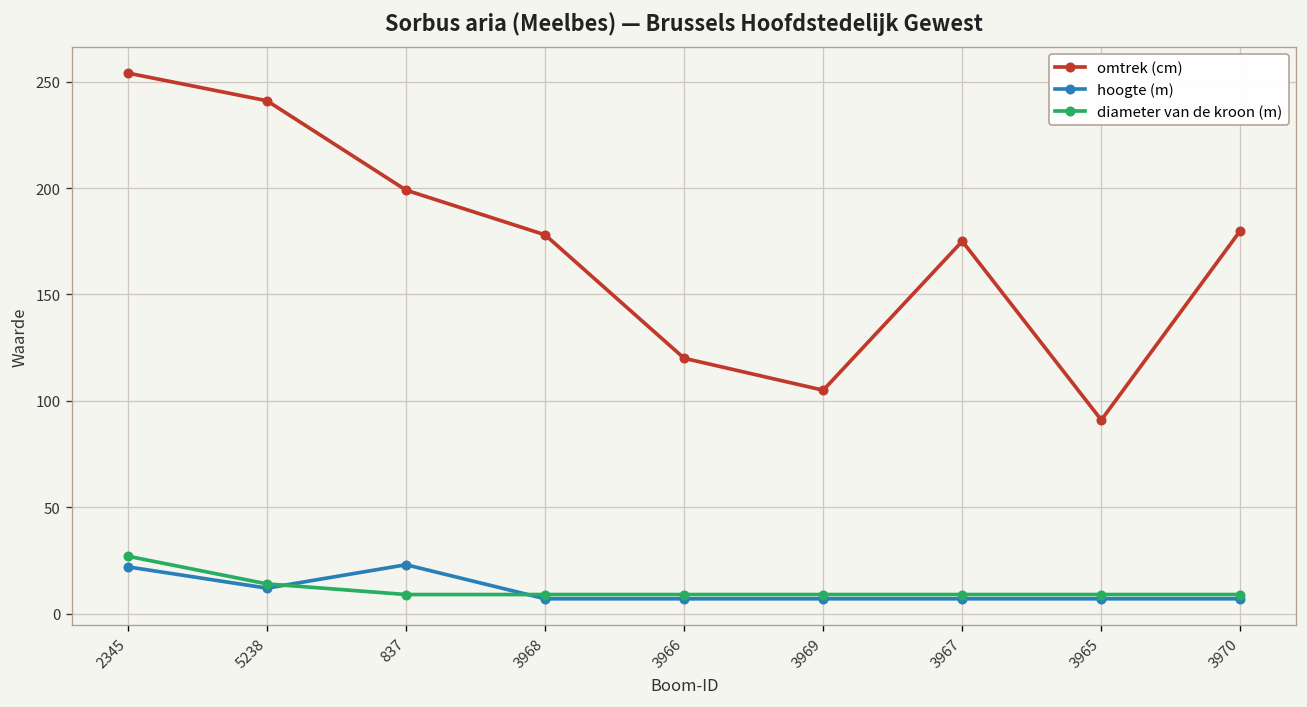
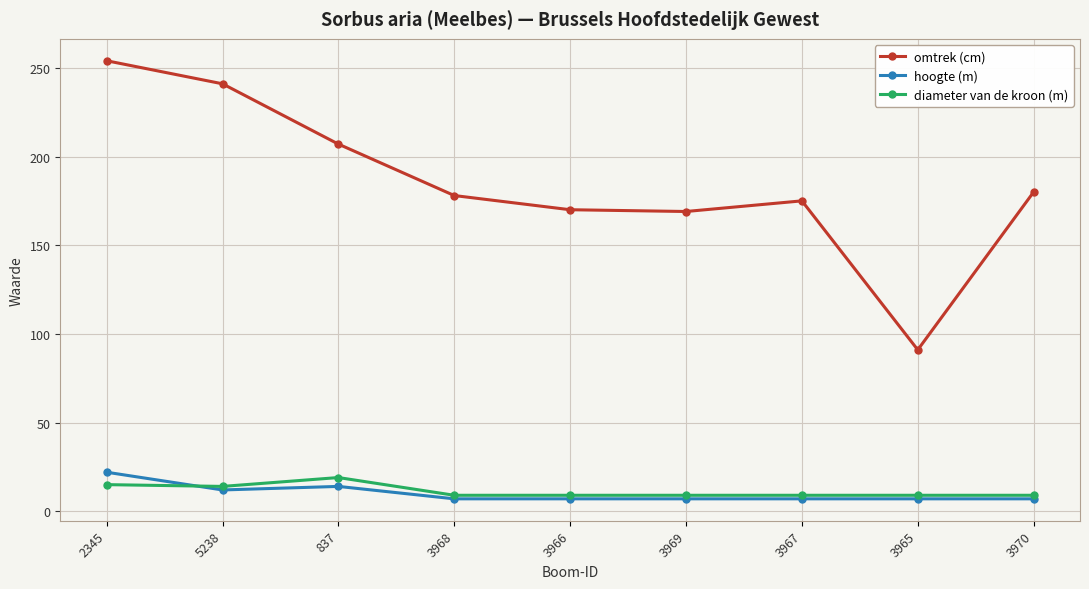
  {
    "omtrek (cm)": {
      "2345": 254,
      "5238": 241,
-     "837": 199,
+     "837": 207,
      "3968": 178,
-     "3966": 120,
-     "3969": 105,
+     "3966": 170,
+     "3969": 169,
      "3967": 175,
      "3965": 91,
      "3970": 180
    },
    "hoogte (m)": {
      "2345": 22,
      "5238": 12,
-     "837": 23,
+     "837": 14,
      "3968": 7,
      "3966": 7,
      "3969": 7,
      "3967": 7,
      "3965": 7,
      "3970": 7
    },
    "diameter van de kroon (m)": {
-     "2345": 27,
+     "2345": 15,
      "5238": 14,
-     "837": 9,
+     "837": 19,
      "3968": 9,
      "3966": 9,
      "3969": 9,
      "3967": 9,
      "3965": 9,
      "3970": 9
    }
  }
